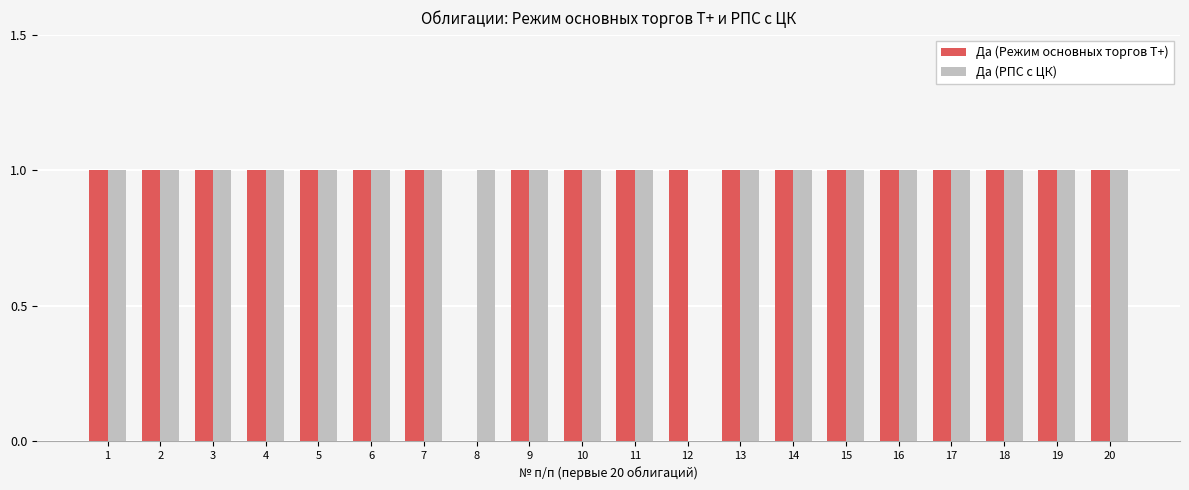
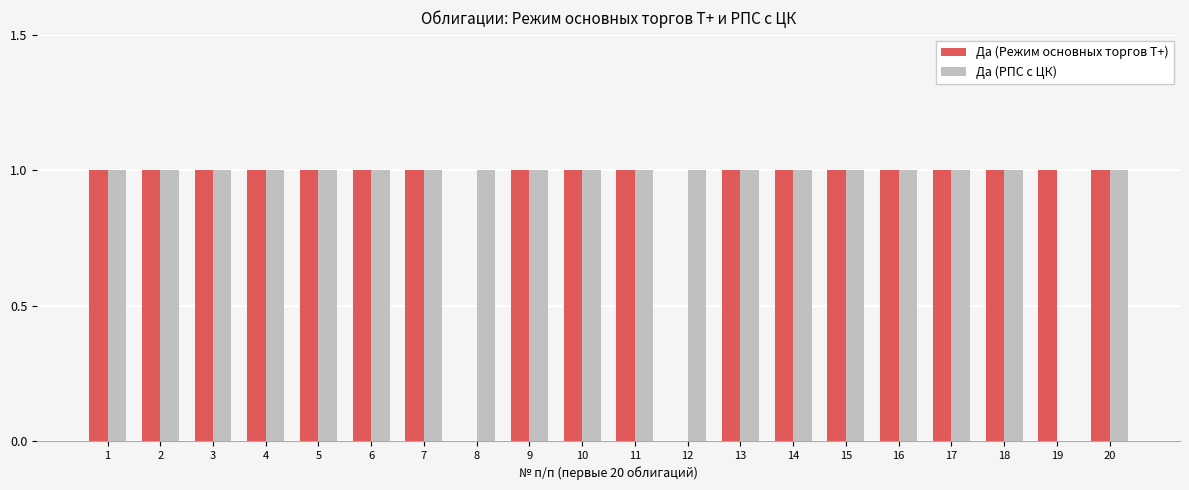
  {
    "Да (Режим основных торгов Т+)": {
      "1": 1,
      "2": 1,
      "3": 1,
      "4": 1,
      "5": 1,
      "6": 1,
      "7": 1,
      "8": 0,
      "9": 1,
      "10": 1,
      "11": 1,
-     "12": 1,
+     "12": 0,
      "13": 1,
      "14": 1,
      "15": 1,
      "16": 1,
      "17": 1,
      "18": 1,
      "19": 1,
      "20": 1
    },
    "Да (РПС с ЦК)": {
      "1": 1,
      "2": 1,
      "3": 1,
      "4": 1,
      "5": 1,
      "6": 1,
      "7": 1,
      "8": 1,
      "9": 1,
      "10": 1,
      "11": 1,
-     "12": 0,
+     "12": 1,
      "13": 1,
      "14": 1,
      "15": 1,
      "16": 1,
      "17": 1,
      "18": 1,
-     "19": 1,
+     "19": 0,
      "20": 1
    }
  }
